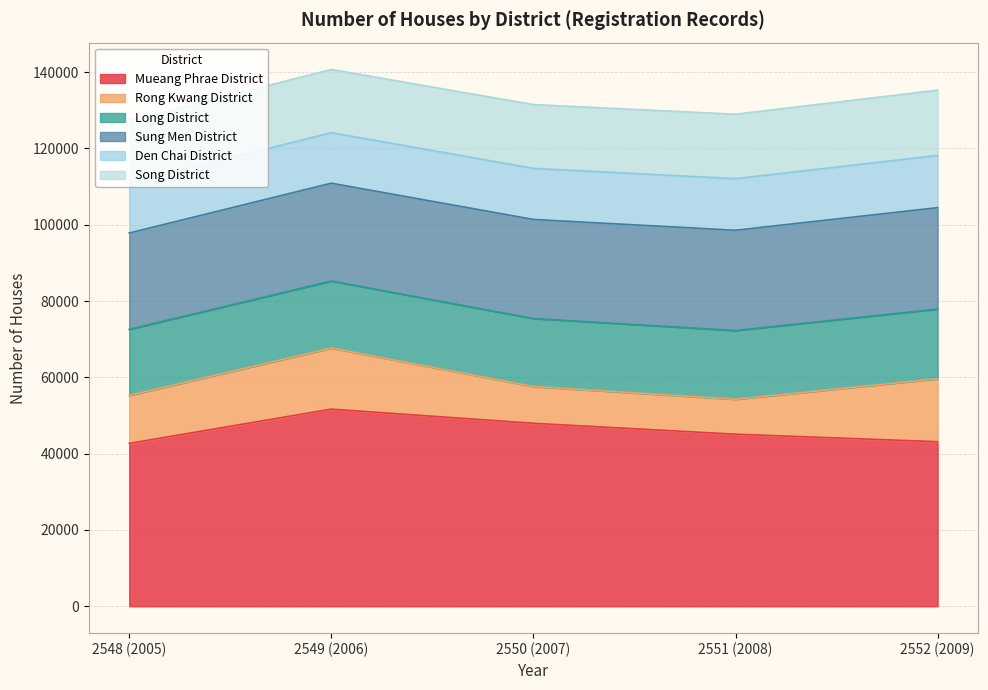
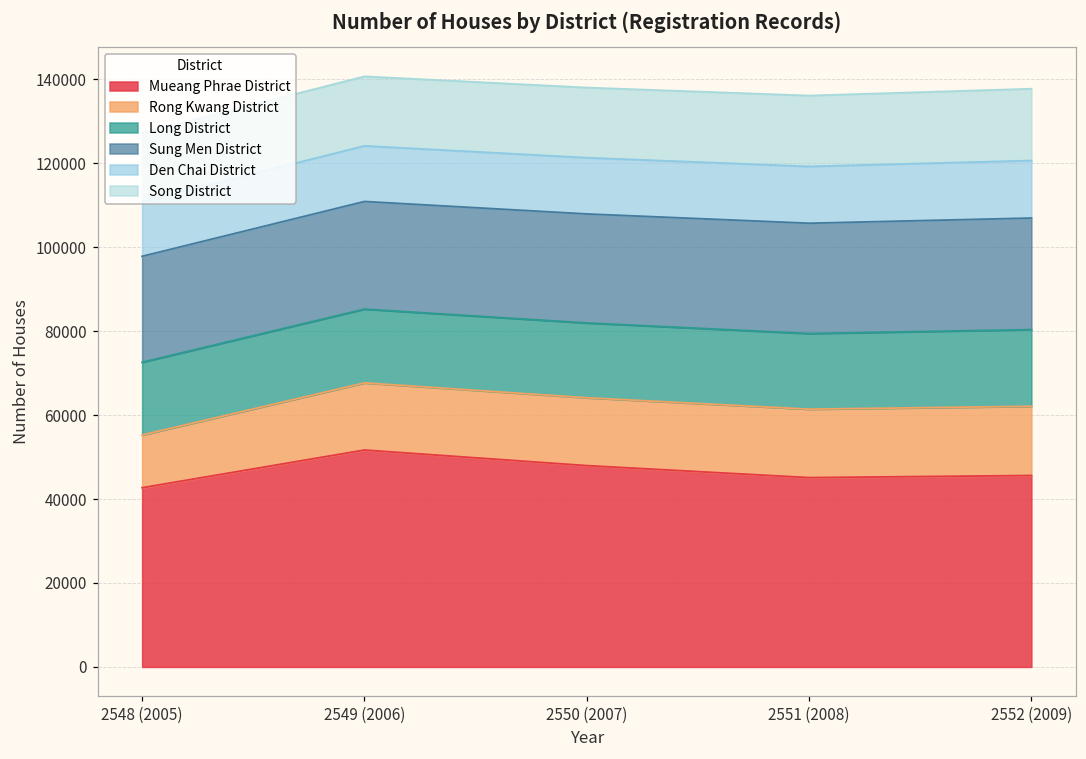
  {
    "Mueang Phrae District": {
      "2548 (2005)": 43000,
      "2549 (2006)": 52000,
      "2550 (2007)": 48000,
      "2551 (2008)": 45000,
-     "2552 (2009)": 43000
+     "2552 (2009)": 46000
    },
    "Rong Kwang District": {
      "2548 (2005)": 13000,
      "2549 (2006)": 16000,
-     "2550 (2007)": 10000,
-     "2551 (2008)": 9000,
+     "2550 (2007)": 16000,
+     "2551 (2008)": 16000,
      "2552 (2009)": 16000
    }
  }
